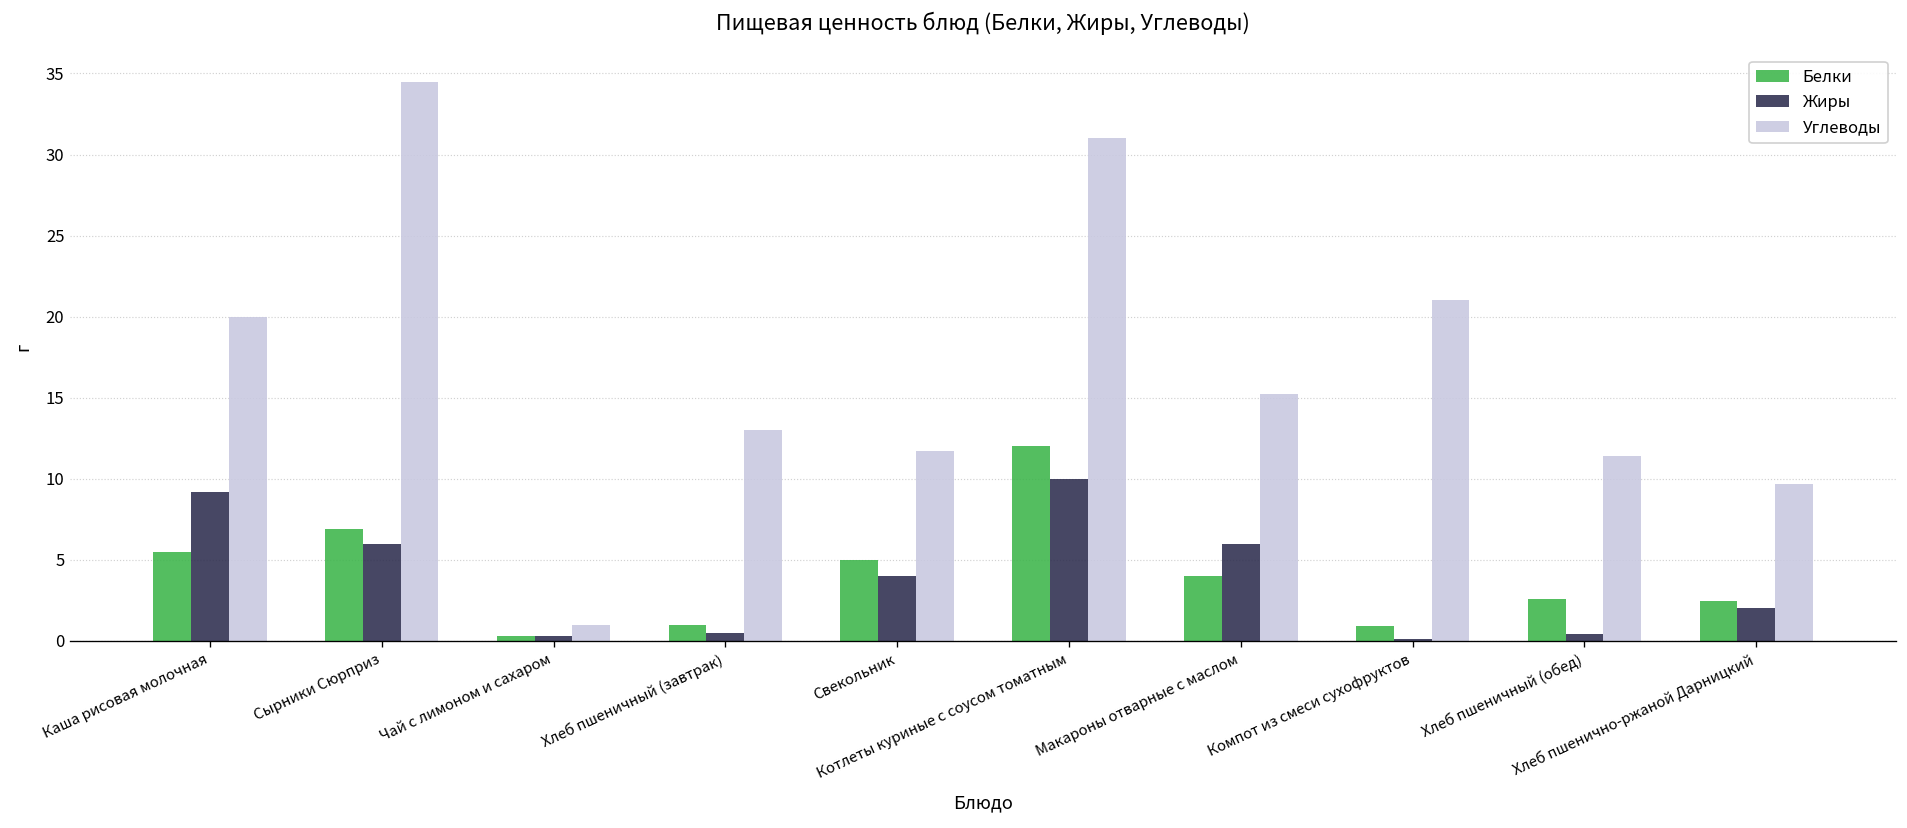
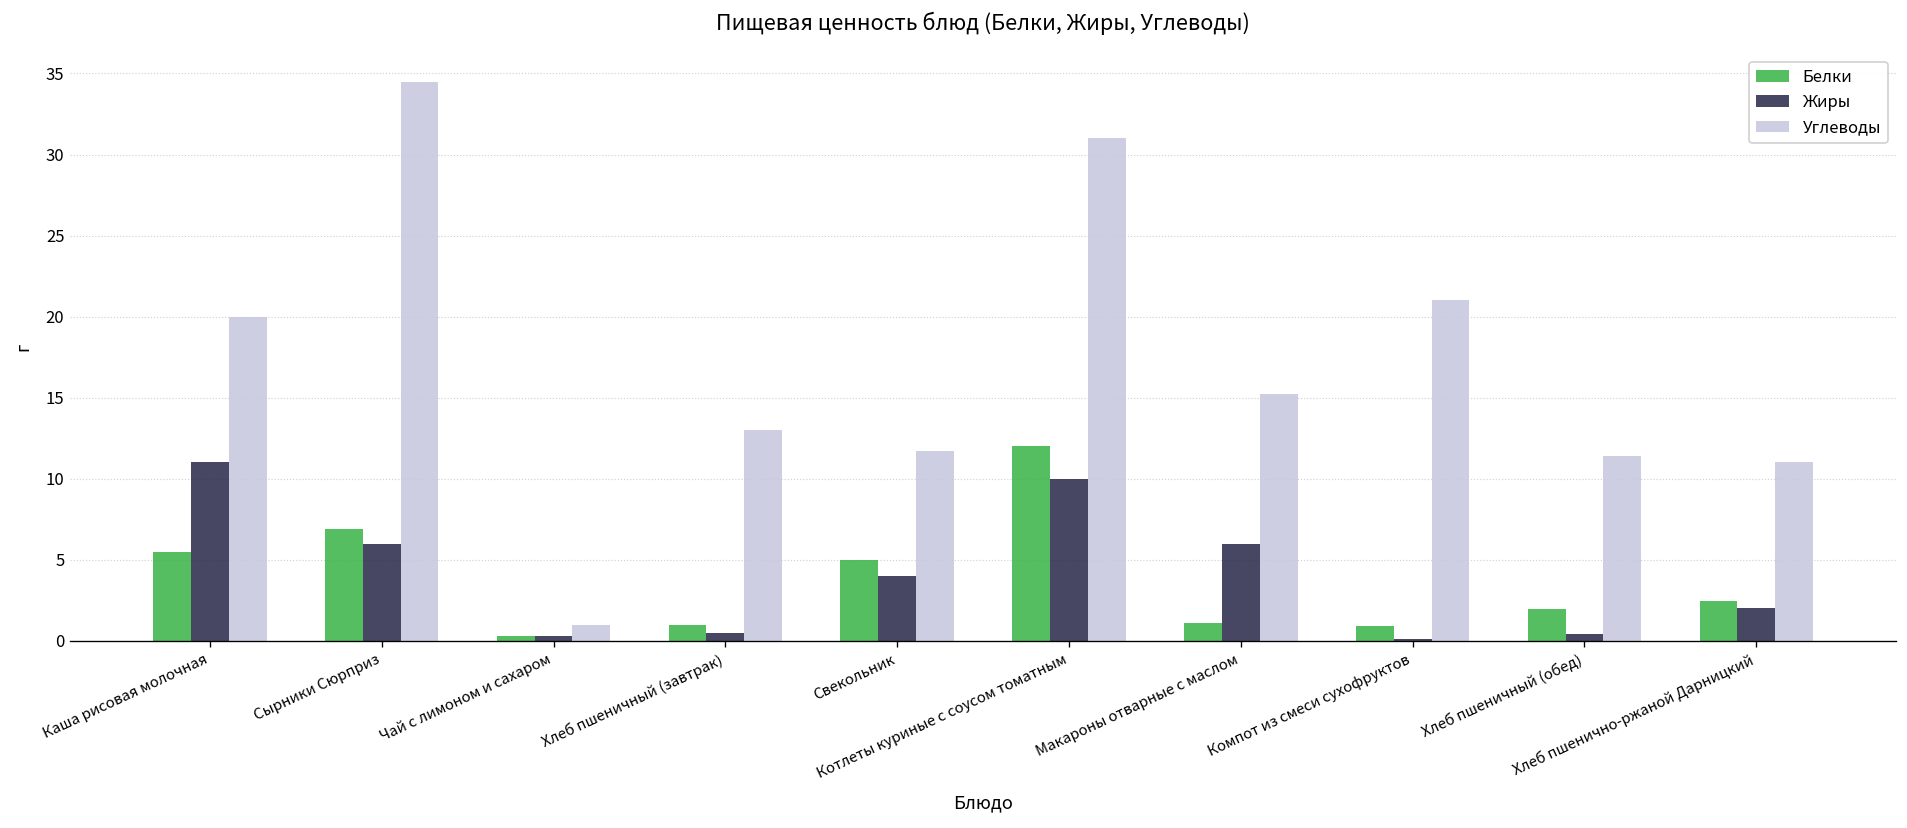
  {
    "Белки": {
      "Каша рисовая молочная": 5.5,
      "Сырники Сюрприз": 6.9,
      "Чай с лимоном и сахаром": 0.3,
      "Хлеб пшеничный (завтрак)": 1.0,
      "Свекольник": 5.0,
      "Котлеты куриные с соусом томатным": 12.0,
-     "Макароны отварные с маслом": 4.0,
+     "Макароны отварные с маслом": 1.1,
      "Компот из смеси сухофруктов": 0.9,
-     "Хлеб пшеничный (обед)": 2.6,
+     "Хлеб пшеничный (обед)": 1.9,
      "Хлеб пшенично-ржаной Дарницкий": 2.4
    },
    "Жиры": {
-     "Каша рисовая молочная": 9.2,
+     "Каша рисовая молочная": 11.0,
      "Сырники Сюрприз": 6.0,
      "Чай с лимоном и сахаром": 0.3,
      "Хлеб пшеничный (завтрак)": 0.5,
      "Свекольник": 4.0,
      "Котлеты куриные с соусом томатным": 10.0,
      "Макароны отварные с маслом": 6.0,
      "Хлеб пшеничный (обед)": 0.4,
      "Хлеб пшенично-ржаной Дарницкий": 2.0
    },
    "Углеводы": {
      "Каша рисовая молочная": 20.0,
      "Сырники Сюрприз": 34.5,
      "Чай с лимоном и сахаром": 1.0,
      "Хлеб пшеничный (завтрак)": 13.0,
      "Свекольник": 11.7,
      "Котлеты куриные с соусом томатным": 31.0,
      "Макароны отварные с маслом": 15.2,
      "Компот из смеси сухофруктов": 21.0,
      "Хлеб пшеничный (обед)": 11.4,
-     "Хлеб пшенично-ржаной Дарницкий": 9.7
+     "Хлеб пшенично-ржаной Дарницкий": 11.0
    }
  }
